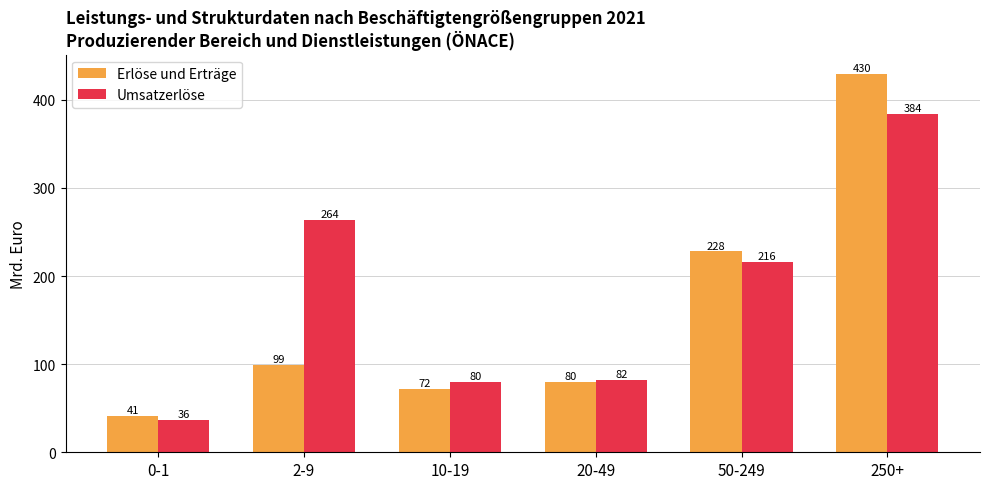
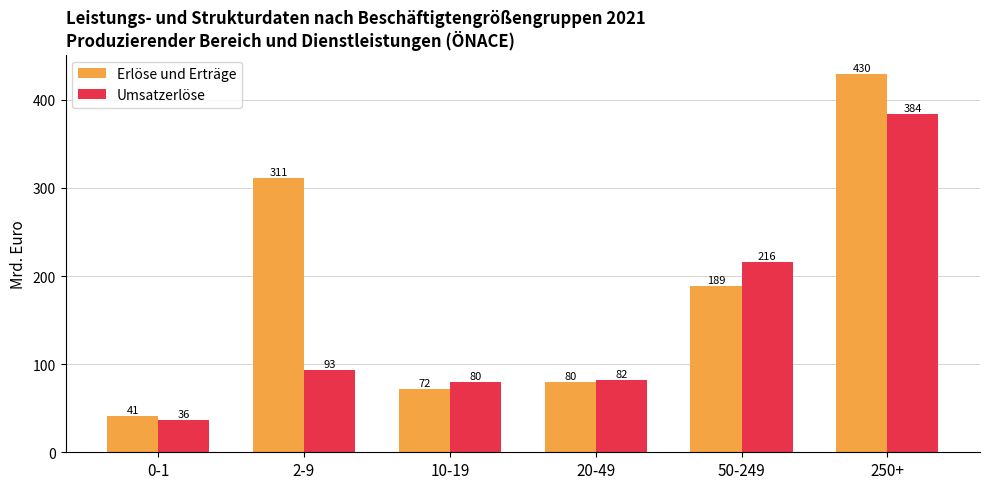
  {
    "Erlöse und Erträge": {
      "0-1": 41,
-     "2-9": 99,
+     "2-9": 311,
      "10-19": 72,
      "20-49": 80,
-     "50-249": 228,
+     "50-249": 189,
      "250+": 430
    },
    "Umsatzerlöse": {
      "0-1": 36,
-     "2-9": 264,
+     "2-9": 93,
      "10-19": 80,
      "20-49": 82,
      "50-249": 216,
      "250+": 384
    }
  }
